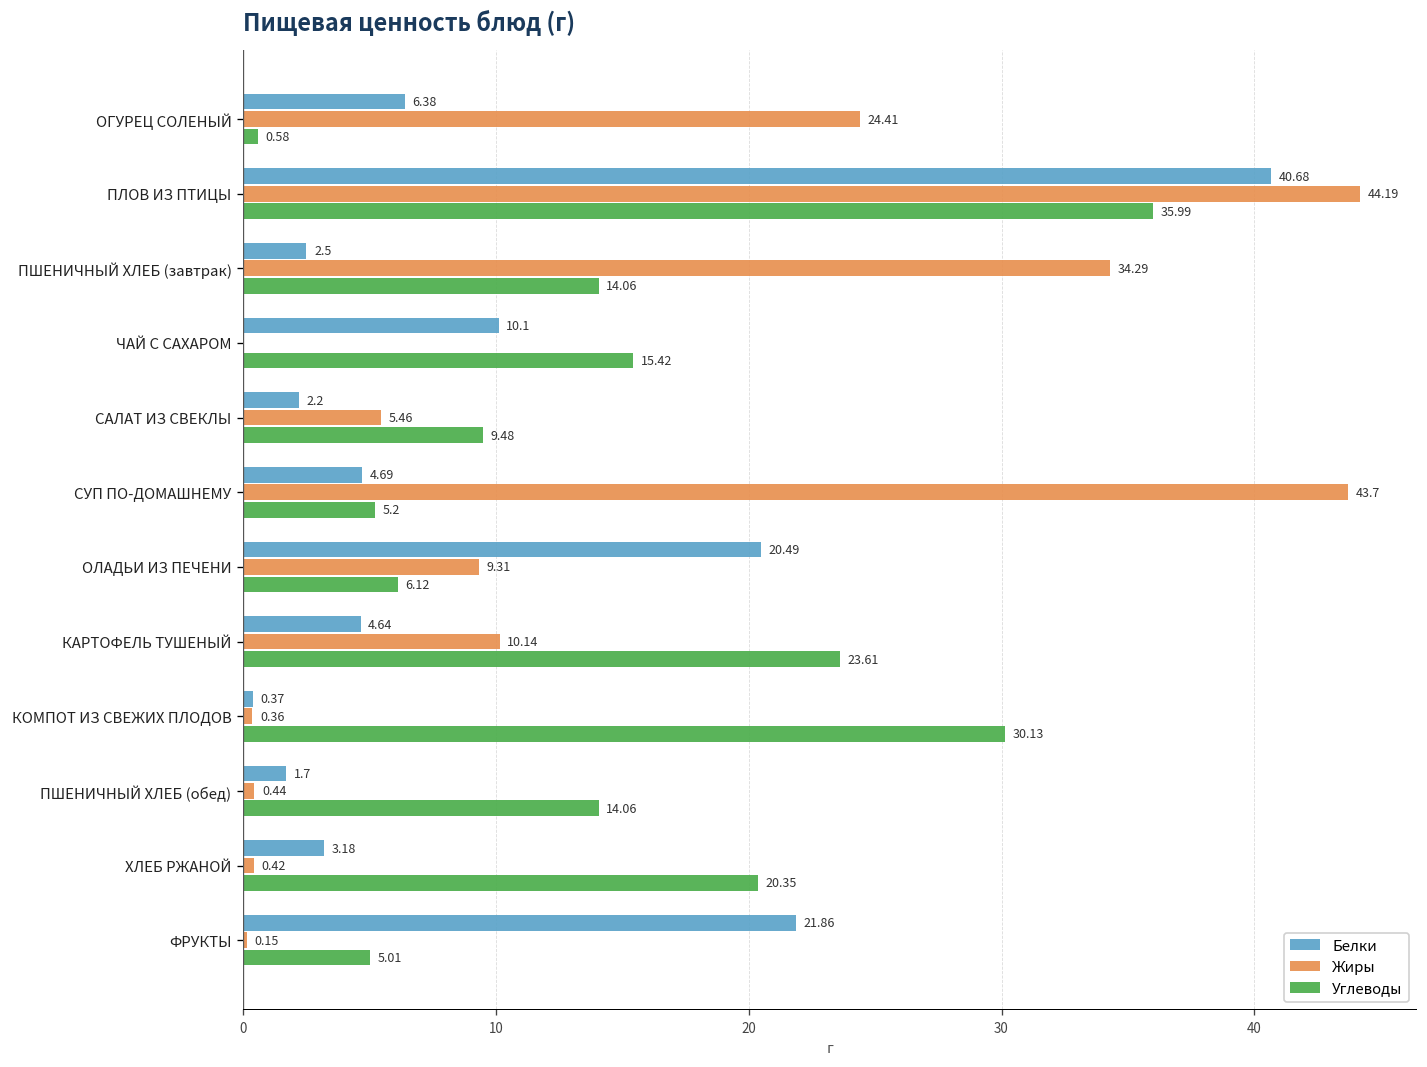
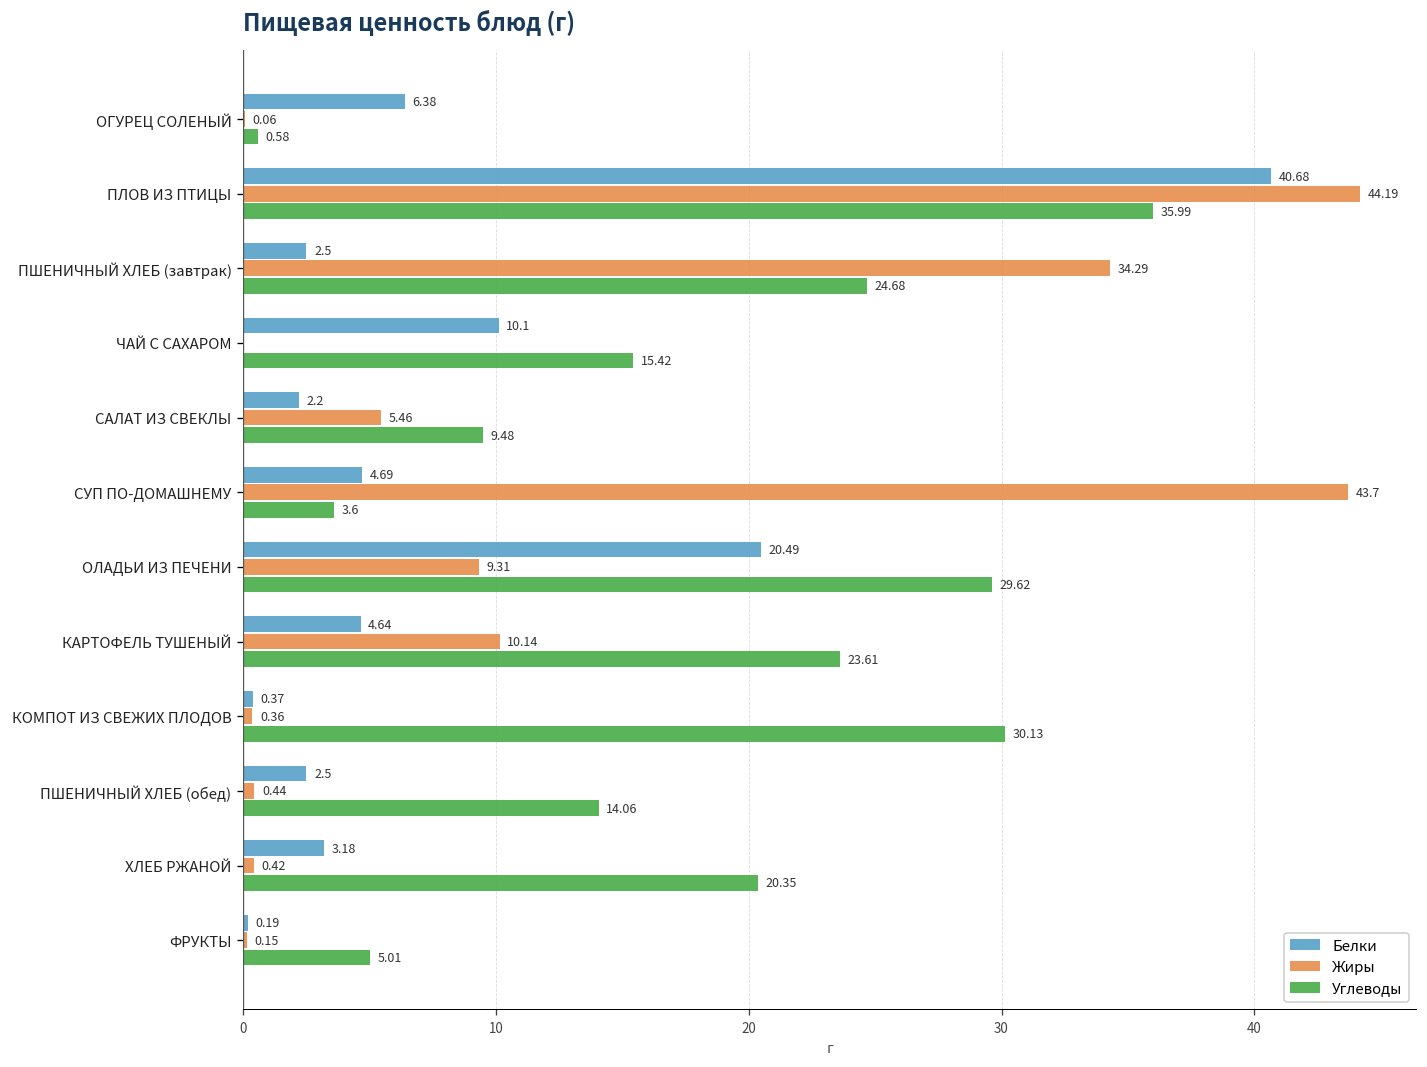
  {
    "Белки": {
      "ОГУРЕЦ СОЛЕНЫЙ": 6.38,
      "ПЛОВ ИЗ ПТИЦЫ": 40.68,
      "ПШЕНИЧНЫЙ ХЛЕБ (завтрак)": 2.5,
      "ЧАЙ С САХАРОМ": 10.1,
      "САЛАТ ИЗ СВЕКЛЫ": 2.2,
      "СУП ПО-ДОМАШНЕМУ": 4.69,
      "ОЛАДЬИ ИЗ ПЕЧЕНИ": 20.49,
      "КАРТОФЕЛЬ ТУШЕНЫЙ": 4.64,
      "КОМПОТ ИЗ СВЕЖИХ ПЛОДОВ": 0.37,
-     "ПШЕНИЧНЫЙ ХЛЕБ (обед)": 1.7,
+     "ПШЕНИЧНЫЙ ХЛЕБ (обед)": 2.5,
      "ХЛЕБ РЖАНОЙ": 3.18,
-     "ФРУКТЫ": 21.86
+     "ФРУКТЫ": 0.19
    },
    "Жиры": {
-     "ОГУРЕЦ СОЛЕНЫЙ": 24.41,
+     "ОГУРЕЦ СОЛЕНЫЙ": 0.06,
      "ПЛОВ ИЗ ПТИЦЫ": 44.19,
      "ПШЕНИЧНЫЙ ХЛЕБ (завтрак)": 34.29,
      "САЛАТ ИЗ СВЕКЛЫ": 5.46,
      "СУП ПО-ДОМАШНЕМУ": 43.7,
      "ОЛАДЬИ ИЗ ПЕЧЕНИ": 9.31,
      "КАРТОФЕЛЬ ТУШЕНЫЙ": 10.14,
      "КОМПОТ ИЗ СВЕЖИХ ПЛОДОВ": 0.36,
      "ПШЕНИЧНЫЙ ХЛЕБ (обед)": 0.44,
      "ХЛЕБ РЖАНОЙ": 0.42,
      "ФРУКТЫ": 0.15
    },
    "Углеводы": {
      "ОГУРЕЦ СОЛЕНЫЙ": 0.58,
      "ПЛОВ ИЗ ПТИЦЫ": 35.99,
-     "ПШЕНИЧНЫЙ ХЛЕБ (завтрак)": 14.06,
+     "ПШЕНИЧНЫЙ ХЛЕБ (завтрак)": 24.68,
      "ЧАЙ С САХАРОМ": 15.42,
      "САЛАТ ИЗ СВЕКЛЫ": 9.48,
-     "СУП ПО-ДОМАШНЕМУ": 5.2,
-     "ОЛАДЬИ ИЗ ПЕЧЕНИ": 6.12,
+     "СУП ПО-ДОМАШНЕМУ": 3.6,
+     "ОЛАДЬИ ИЗ ПЕЧЕНИ": 29.62,
      "КАРТОФЕЛЬ ТУШЕНЫЙ": 23.61,
      "КОМПОТ ИЗ СВЕЖИХ ПЛОДОВ": 30.13,
      "ПШЕНИЧНЫЙ ХЛЕБ (обед)": 14.06,
      "ХЛЕБ РЖАНОЙ": 20.35,
      "ФРУКТЫ": 5.01
    }
  }
